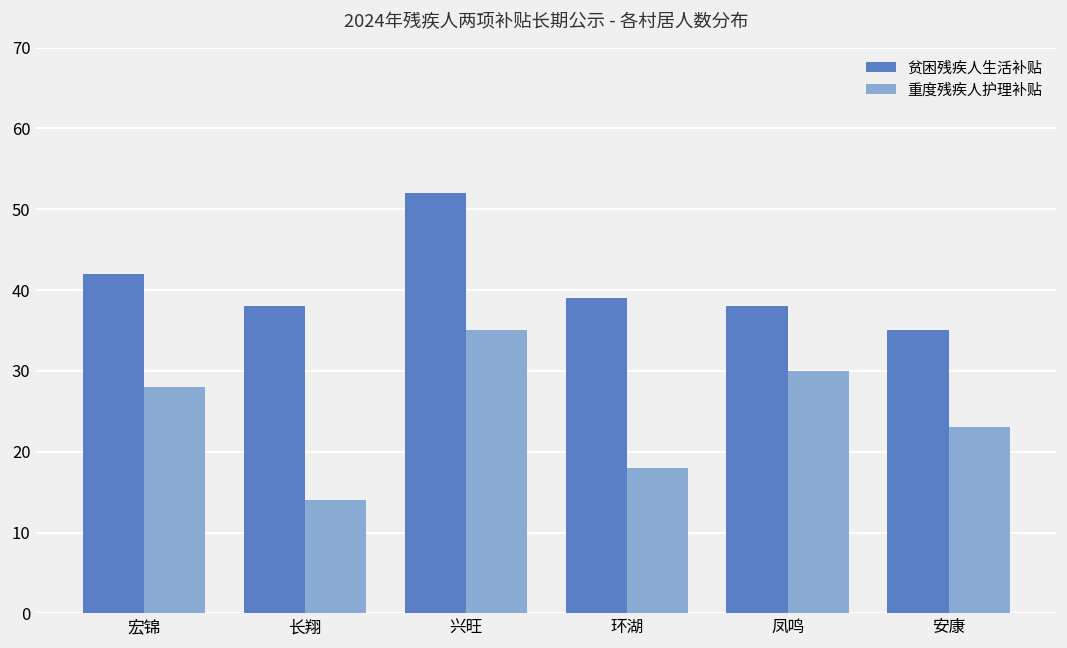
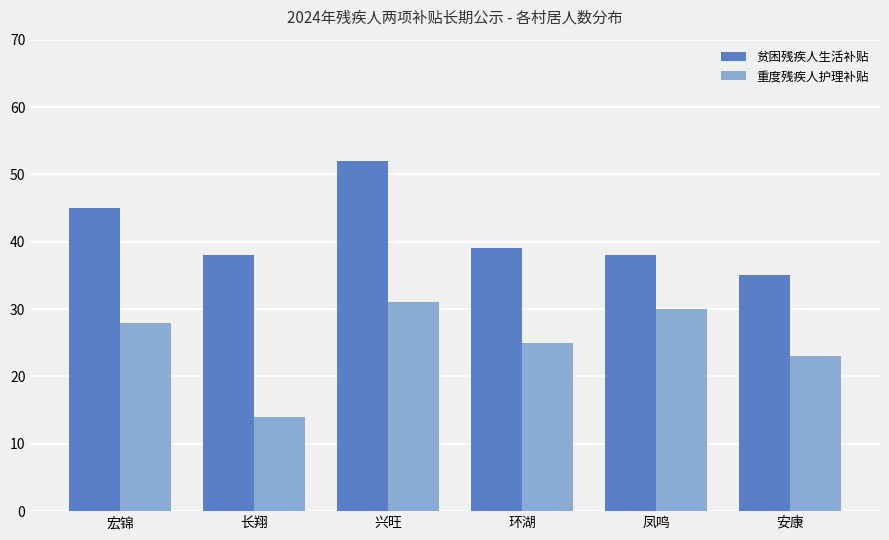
  {
    "贫困残疾人生活补贴": {
-     "宏锦": 42,
+     "宏锦": 45,
      "长翔": 38,
      "兴旺": 52,
      "环湖": 39,
      "凤鸣": 38,
      "安康": 35
    },
    "重度残疾人护理补贴": {
      "宏锦": 28,
      "长翔": 14,
-     "兴旺": 35,
-     "环湖": 18,
+     "兴旺": 31,
+     "环湖": 25,
      "凤鸣": 30,
      "安康": 23
    }
  }
